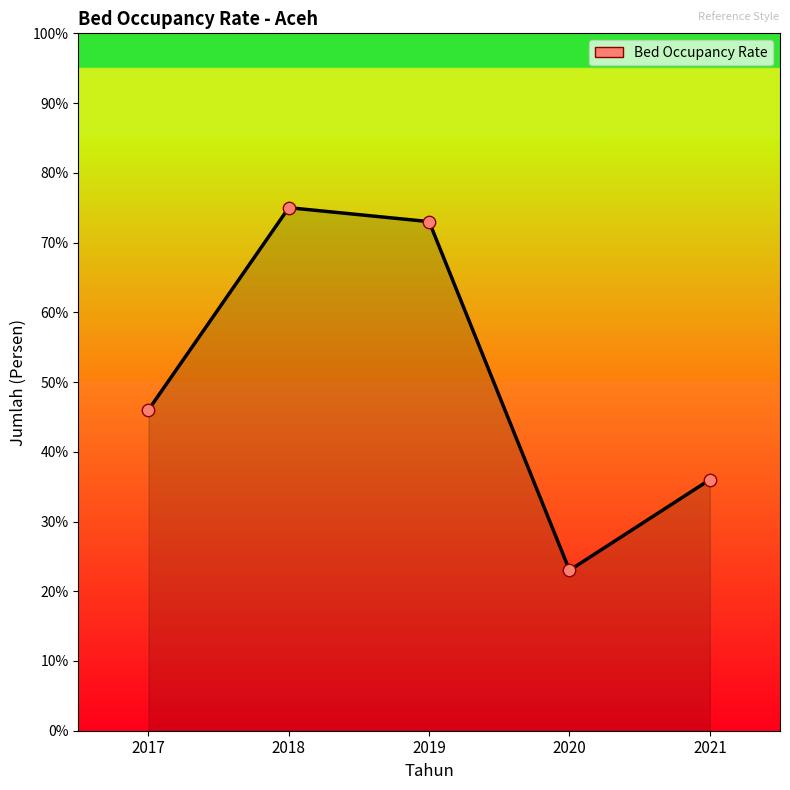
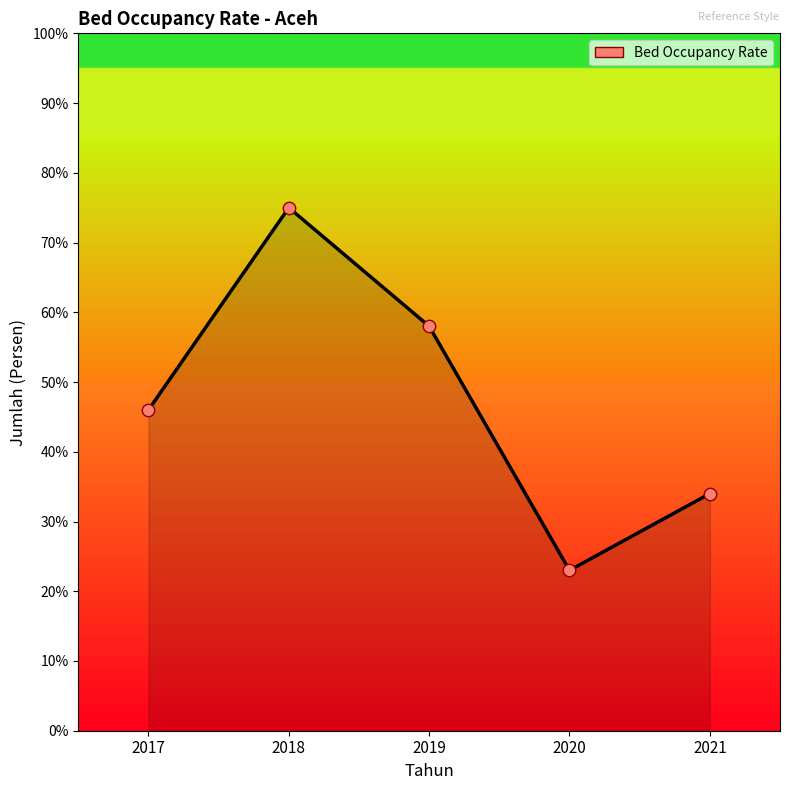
  {
    "2017": "46%",
    "2018": "75%",
-   "2019": "73%",
+   "2019": "58%",
    "2020": "23%",
-   "2021": "36%"
+   "2021": "34%"
  }
